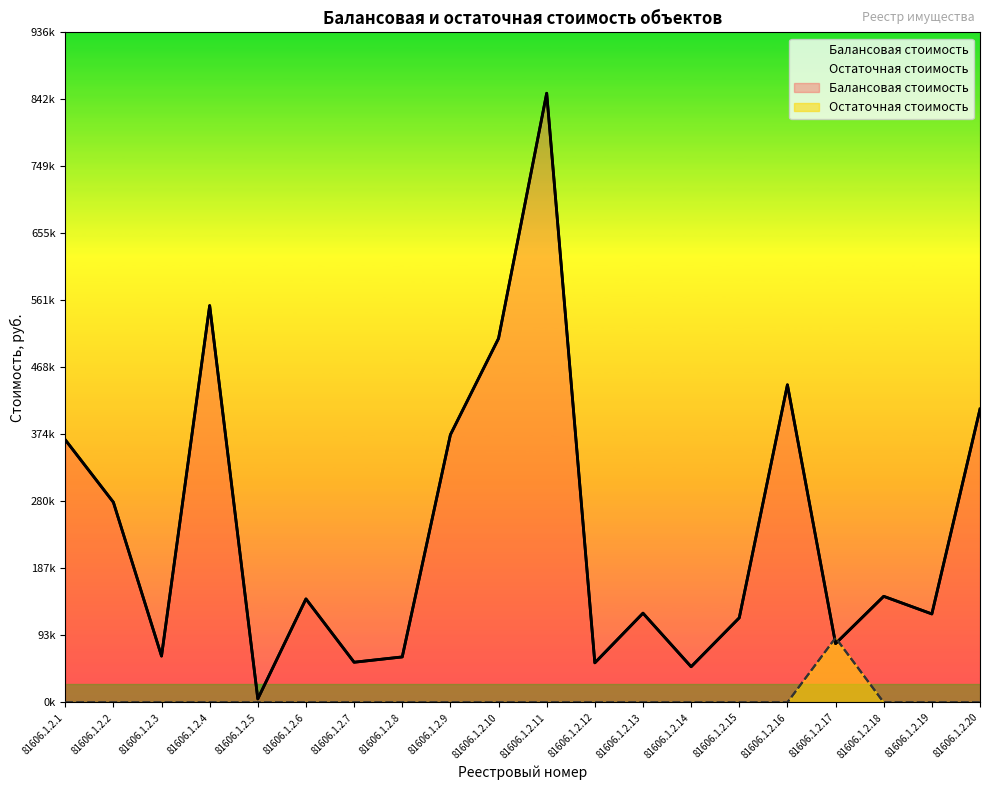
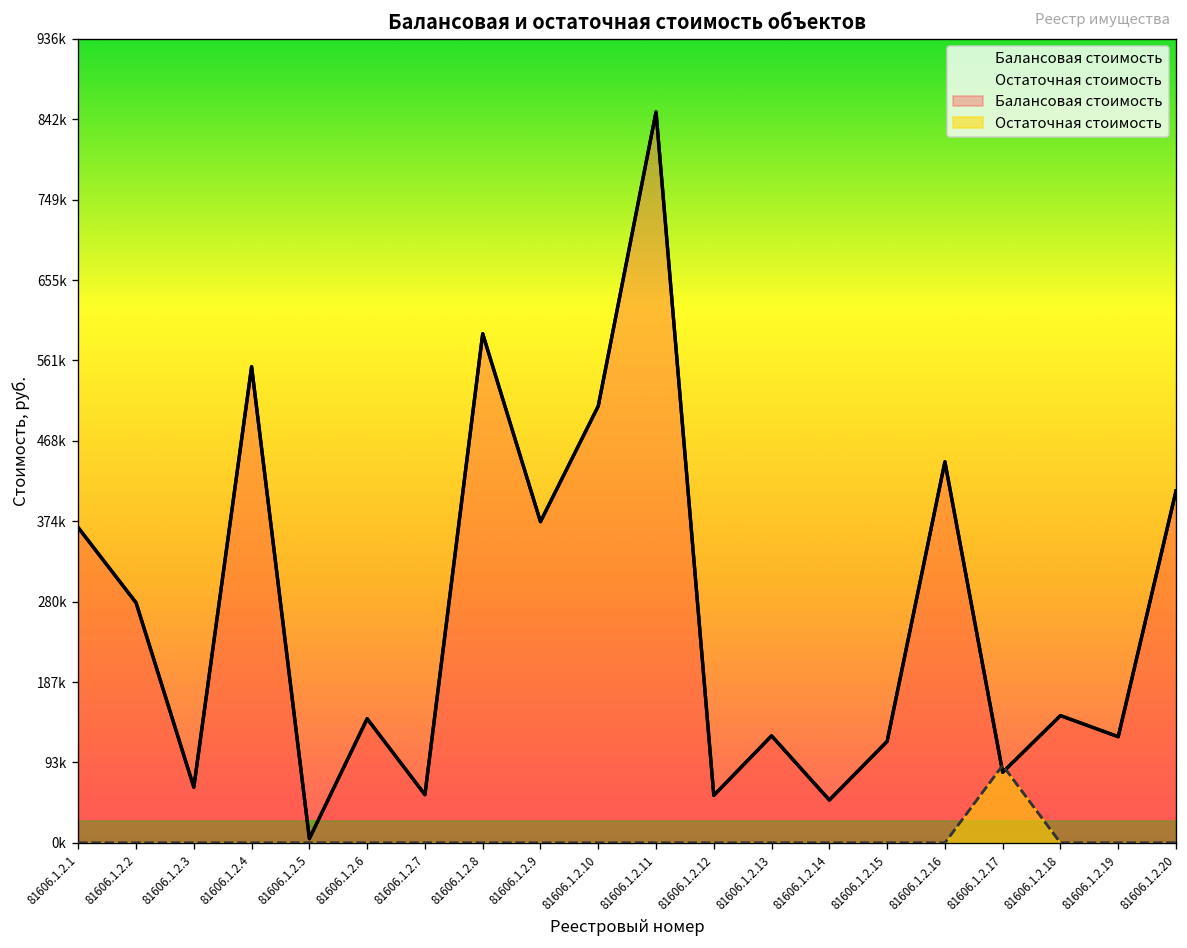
  {
    "Балансовая стоимость": {
      "81606.1.2.1": 370000,
      "81606.1.2.2": 280000,
      "81606.1.2.3": 60000,
      "81606.1.2.4": 550000,
      "81606.1.2.6": 140000,
      "81606.1.2.7": 60000,
-     "81606.1.2.8": 60000,
+     "81606.1.2.8": 590000,
      "81606.1.2.9": 370000,
      "81606.1.2.10": 510000,
      "81606.1.2.11": 850000,
      "81606.1.2.12": 60000,
      "81606.1.2.13": 120000,
      "81606.1.2.14": 50000,
      "81606.1.2.15": 120000,
      "81606.1.2.16": 440000,
      "81606.1.2.17": 80000,
      "81606.1.2.18": 150000,
      "81606.1.2.19": 120000,
      "81606.1.2.20": 410000
    },
    "Остаточная стоимость": {
      "81606.1.2.17": 90000
    }
  }
